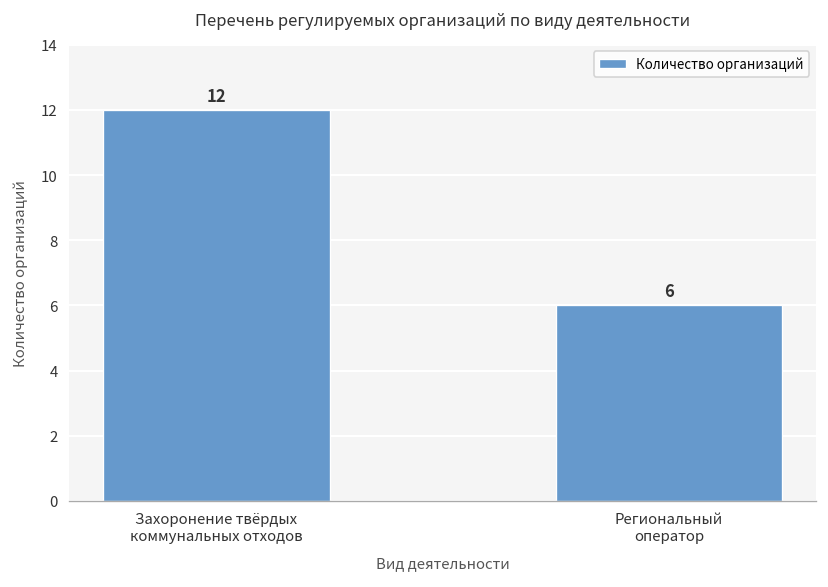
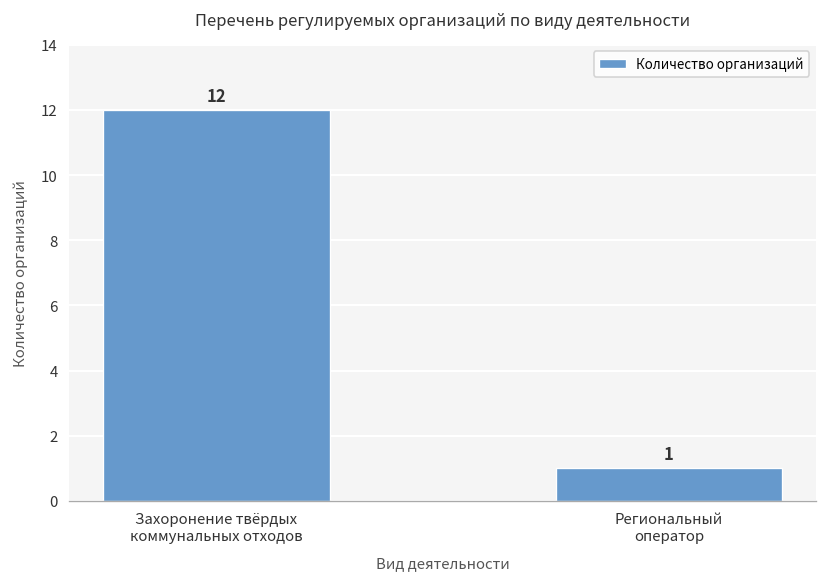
  {
    "Захоронение твёрдых коммунальных отходов": 12,
-   "Региональный оператор": 6
+   "Региональный оператор": 1
  }
